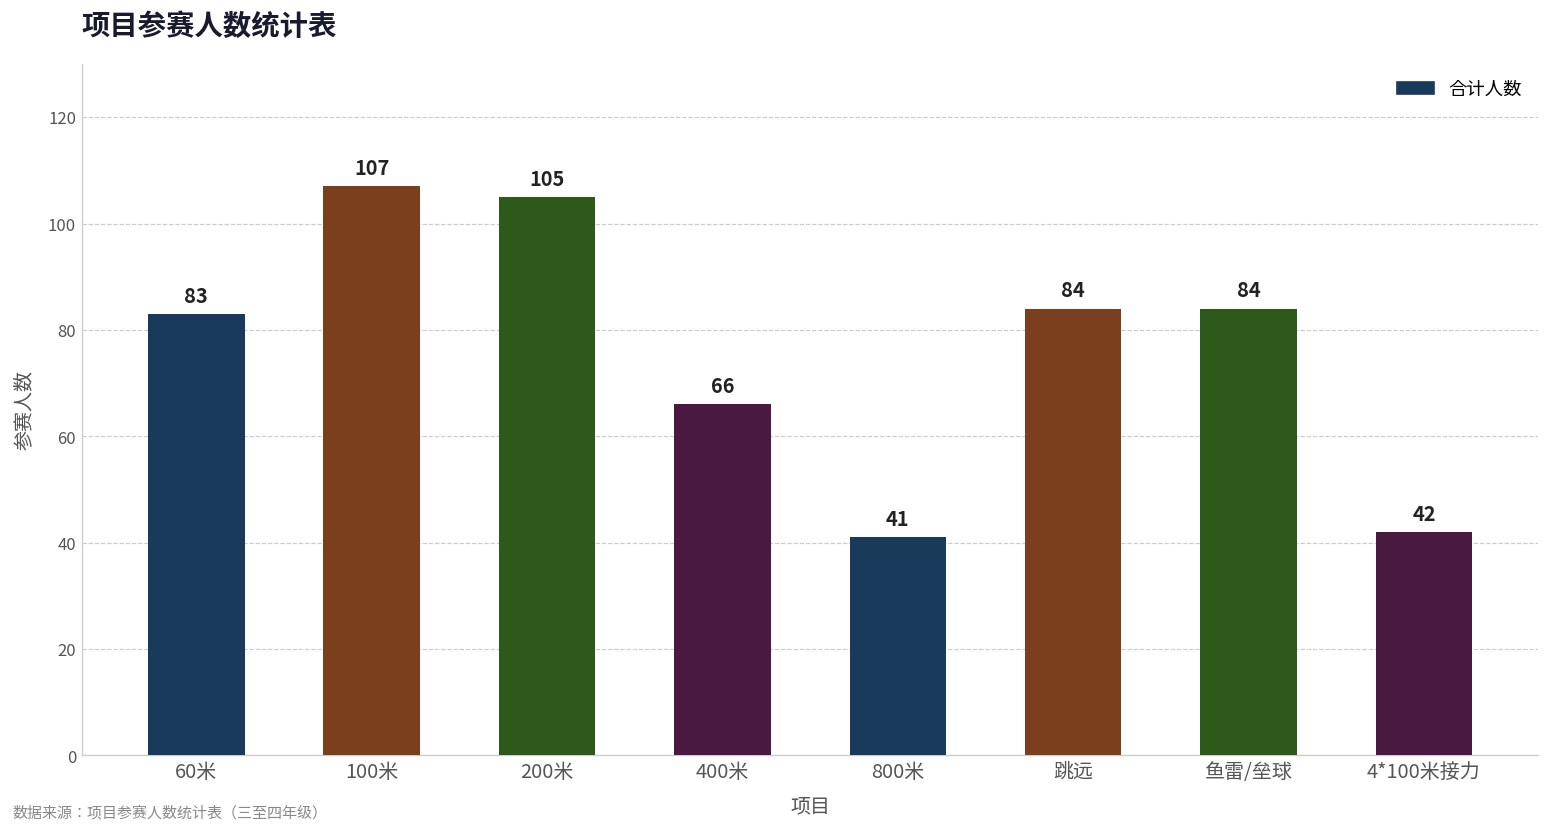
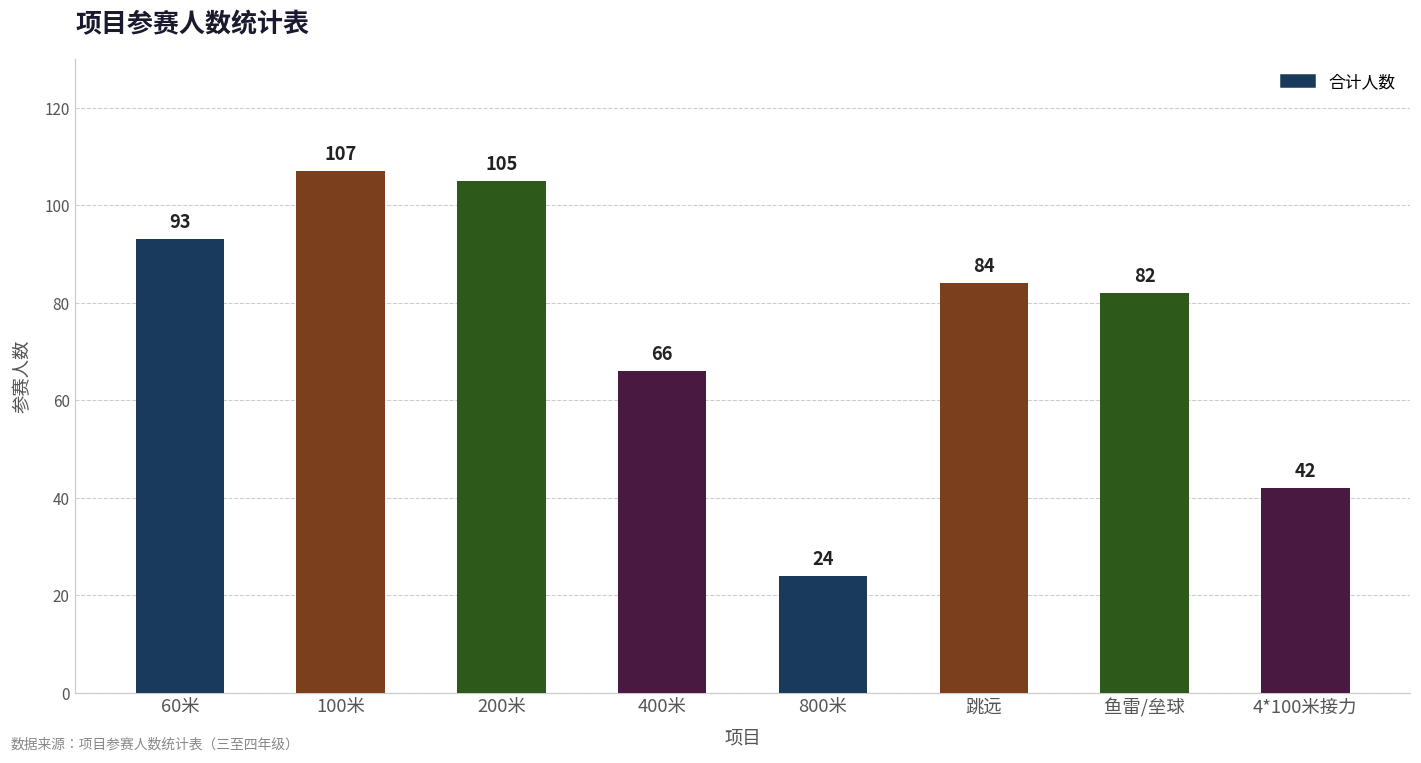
  {
-   "60米": 83,
+   "60米": 93,
    "100米": 107,
    "200米": 105,
    "400米": 66,
-   "800米": 41,
+   "800米": 24,
    "跳远": 84,
-   "鱼雷/垒球": 84,
+   "鱼雷/垒球": 82,
    "4*100米接力": 42
  }
